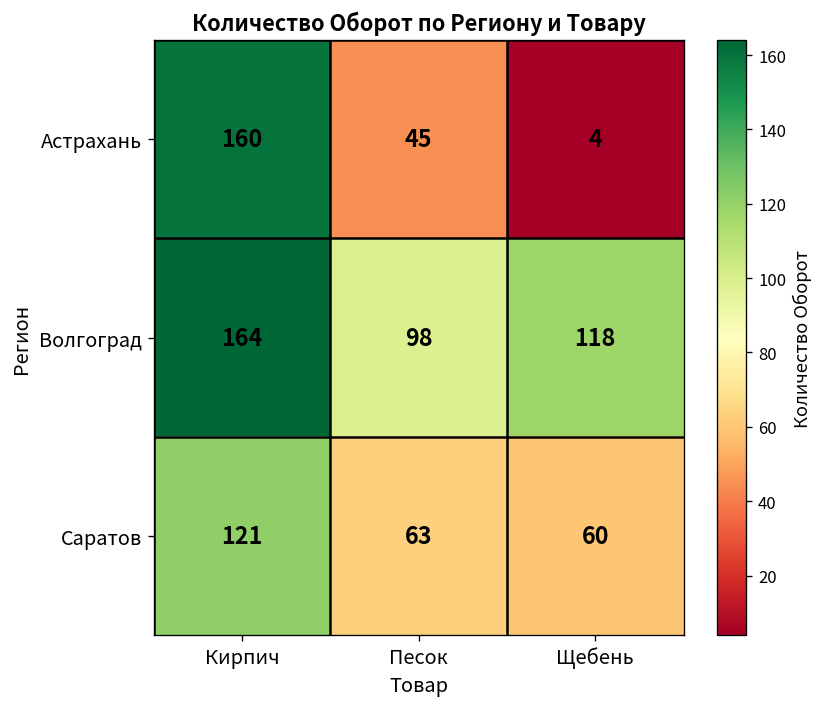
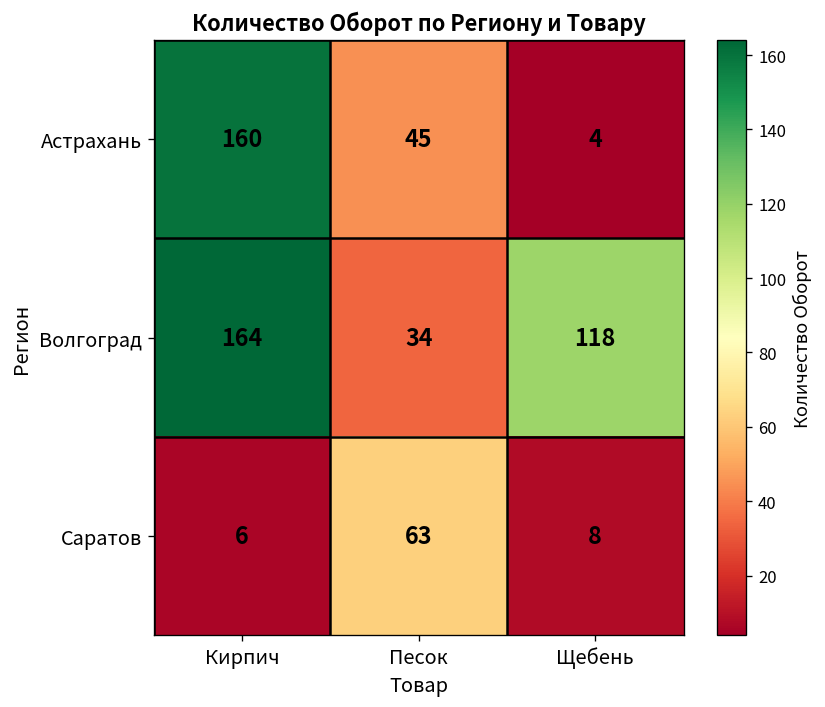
  {
    "Астрахань": {
      "Кирпич": 160,
      "Песок": 45,
      "Щебень": 4
    },
    "Волгоград": {
      "Кирпич": 164,
-     "Песок": 98,
+     "Песок": 34,
      "Щебень": 118
    },
    "Саратов": {
-     "Кирпич": 121,
+     "Кирпич": 6,
      "Песок": 63,
-     "Щебень": 60
+     "Щебень": 8
    }
  }
